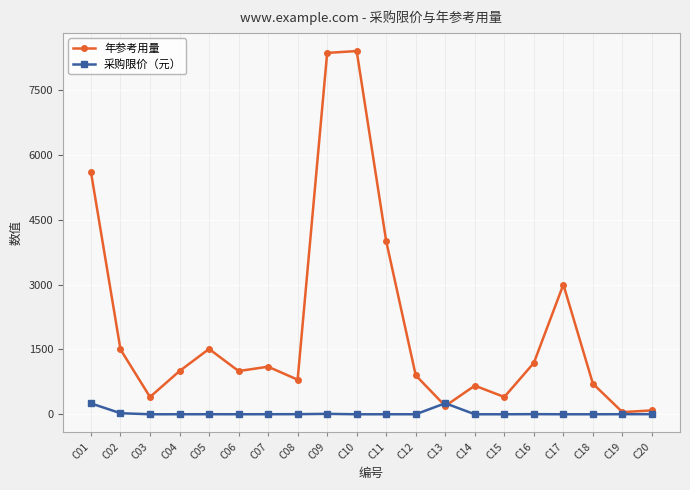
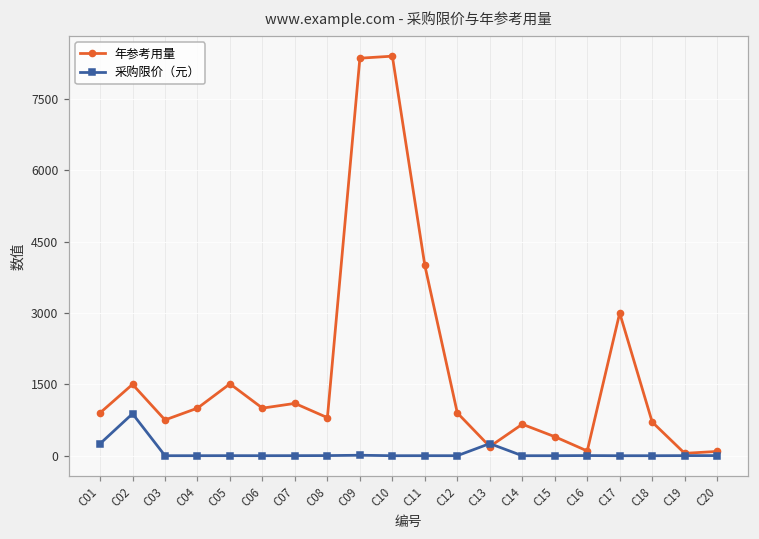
  {
    "年参考用量": {
-     "C01": 5600,
+     "C01": 900,
      "C02": 1500,
-     "C03": 400,
+     "C03": 800,
      "C04": 1000,
      "C05": 1500,
      "C06": 1000,
      "C07": 1100,
      "C08": 800,
      "C09": 8400,
      "C10": 8400,
      "C11": 4000,
      "C12": 900,
      "C13": 200,
      "C14": 700,
      "C15": 400,
-     "C16": 1200,
+     "C16": 100,
      "C17": 3000,
      "C18": 700,
      "C20": 100
    },
    "采购限价（元）": {
      "C01": 300,
-     "C02": 0,
+     "C02": 900,
      "C03": 0,
      "C04": 0,
      "C05": 0,
      "C06": 0,
      "C07": 0,
      "C08": 0,
      "C09": 0,
      "C10": 0,
      "C11": 0,
      "C12": 0,
      "C13": 300,
      "C14": 0,
      "C15": 0,
      "C16": 0,
      "C17": 0,
      "C18": 0,
      "C20": 0
    }
  }
